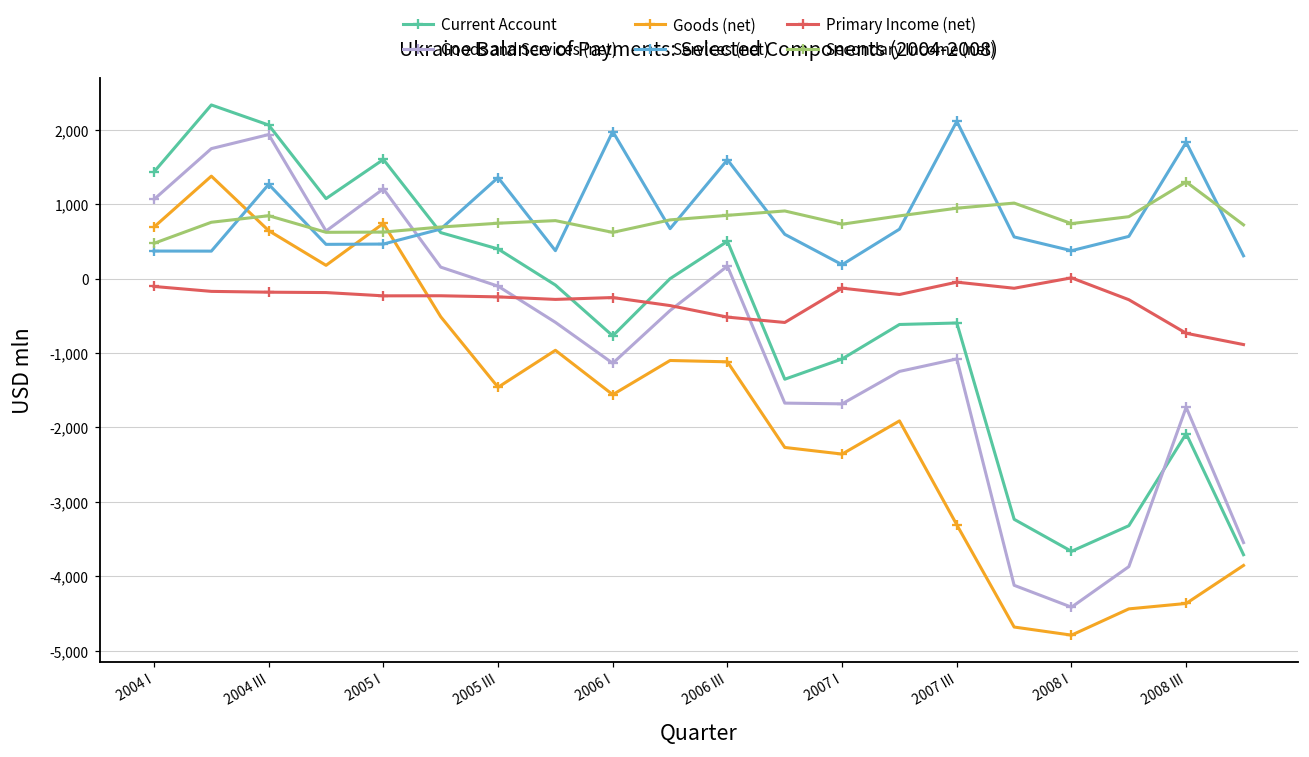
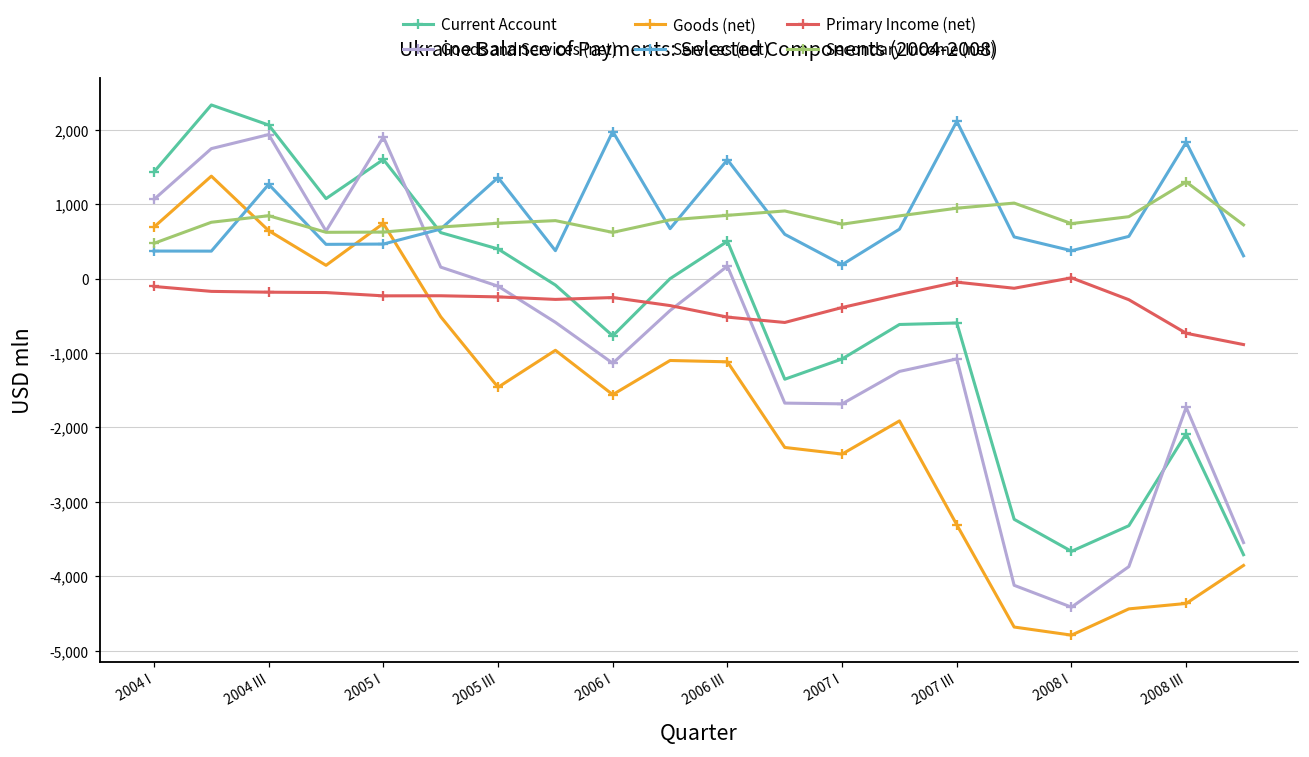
  {
    "Current Account": {
      "2004 I": "1,400",
      "2004 III": "2,100",
      "2005 I": "1,600",
      "2005 III": "400",
      "2006 I": "-800",
      "2006 III": "500",
      "2007 I": "-1,100",
      "2007 III": "-600",
      "2008 I": "-3,700",
      "2008 III": "-2,100"
    },
    "Goods and Services (net)": {
      "2004 I": "1,100",
      "2004 III": "1,900",
-     "2005 I": "1,200",
+     "2005 I": "1,900",
      "2005 III": "-100",
      "2006 I": "-1,100",
      "2006 III": "200",
      "2007 I": "-1,700",
      "2007 III": "-1,100",
      "2008 I": "-4,400",
      "2008 III": "-1,700"
    },
    "Goods (net)": {
      "2004 I": "700",
      "2004 III": "600",
      "2005 I": "700",
      "2005 III": "-1,500",
      "2006 I": "-1,600",
      "2006 III": "-1,100",
      "2007 I": "-2,400",
      "2007 III": "-3,300",
      "2008 I": "-4,800",
      "2008 III": "-4,400"
    },
    "Services (net)": {
      "2004 I": "400",
      "2004 III": "1,300",
      "2005 I": "500",
      "2005 III": "1,400",
      "2006 I": "2,000",
      "2006 III": "1,600",
      "2007 I": "200",
      "2007 III": "2,100",
      "2008 I": "400",
      "2008 III": "1,800"
    },
    "Primary Income (net)": {
      "2004 I": "-100",
      "2004 III": "-200",
      "2005 I": "-200",
      "2005 III": "-200",
      "2006 I": "-300",
      "2006 III": "-500",
-     "2007 I": "-100",
+     "2007 I": "-400",
      "2007 III": "0",
      "2008 I": "0",
      "2008 III": "-700"
    },
    "Secondary Income (net)": {
      "2004 I": "500",
      "2004 III": "800",
      "2005 I": "600",
      "2005 III": "700",
      "2006 I": "600",
      "2006 III": "900",
      "2007 I": "700",
      "2007 III": "900",
      "2008 I": "700",
      "2008 III": "1,300"
    }
  }
